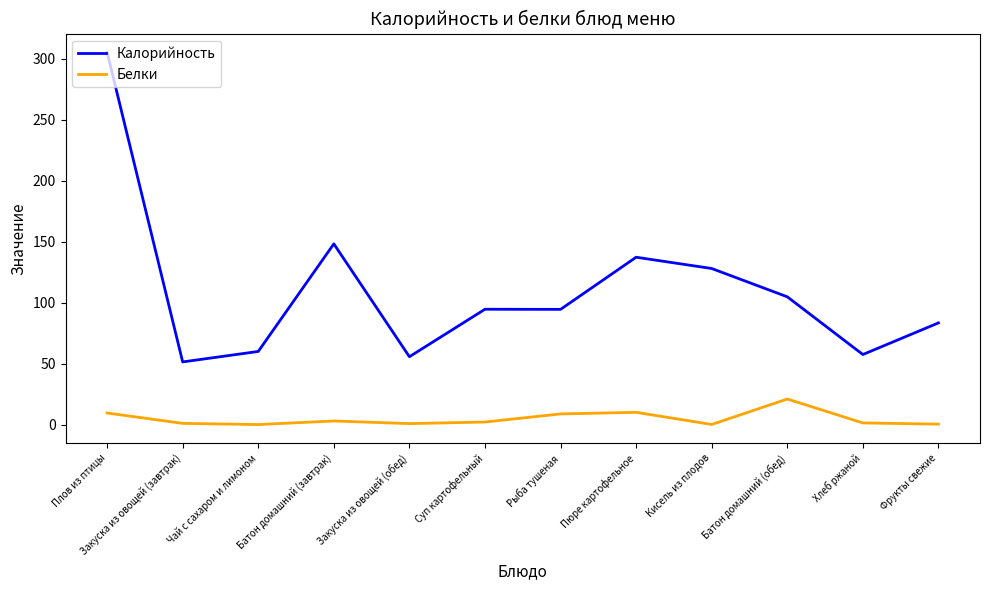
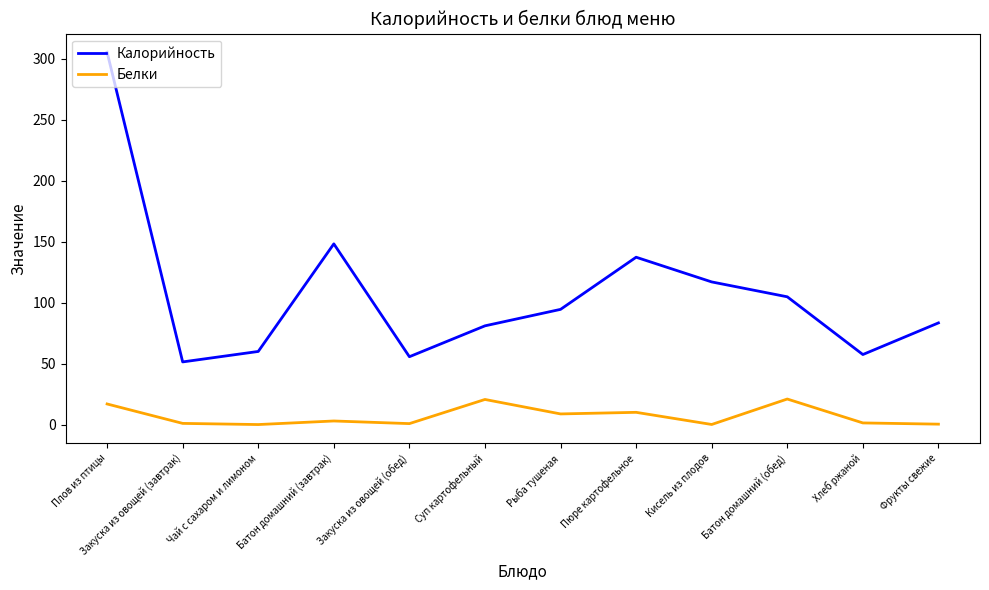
  {
    "Калорийность": {
      "Закуска из овощей (завтрак)": 51,
      "Чай с сахаром и лимоном": 60,
      "Батон домашний (завтрак)": 148,
      "Закуска из овощей (обед)": 56,
-     "Суп картофельный": 95,
+     "Суп картофельный": 81,
      "Рыба тушеная": 95,
      "Пюре картофельное": 137,
-     "Кисель из плодов": 128,
+     "Кисель из плодов": 117,
      "Батон домашний (обед)": 105,
      "Хлеб ржаной": 57,
      "Фрукты свежие": 83
    },
    "Белки": {
-     "Плов из птицы": 10,
+     "Плов из птицы": 17,
      "Закуска из овощей (завтрак)": 1,
      "Чай с сахаром и лимоном": 0,
      "Батон домашний (завтрак)": 3,
      "Закуска из овощей (обед)": 1,
-     "Суп картофельный": 2,
+     "Суп картофельный": 21,
      "Рыба тушеная": 9,
      "Пюре картофельное": 10,
      "Кисель из плодов": 0,
      "Батон домашний (обед)": 21,
      "Хлеб ржаной": 1,
      "Фрукты свежие": 0
    }
  }
